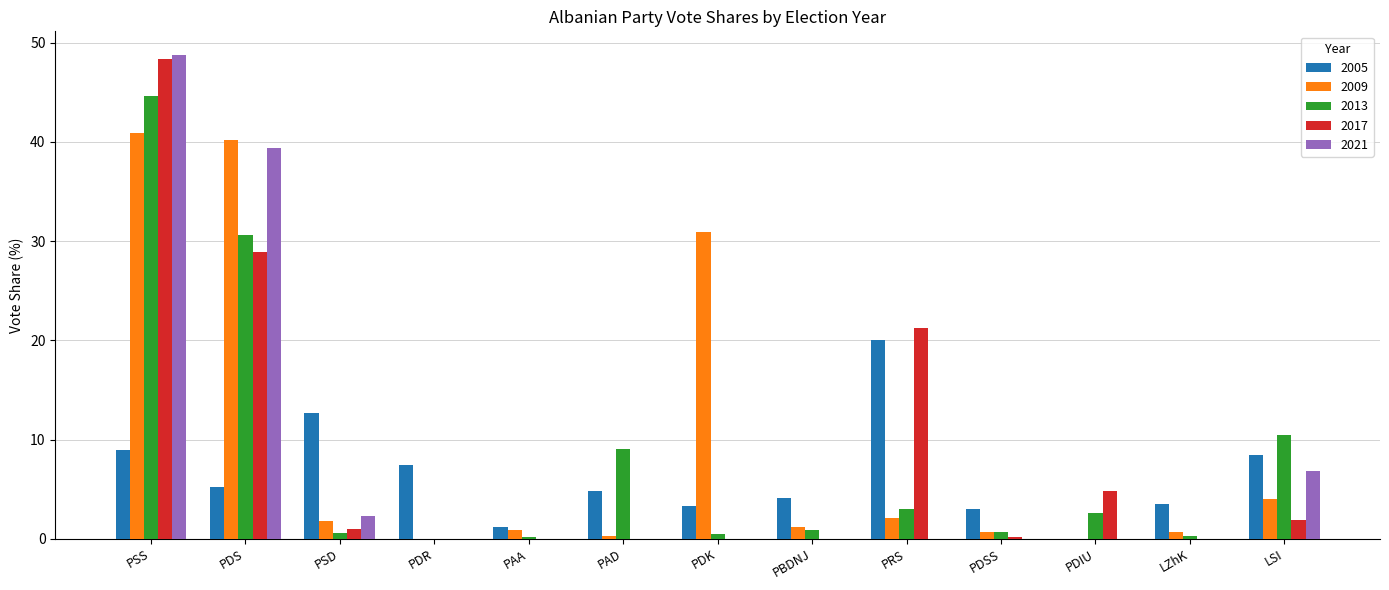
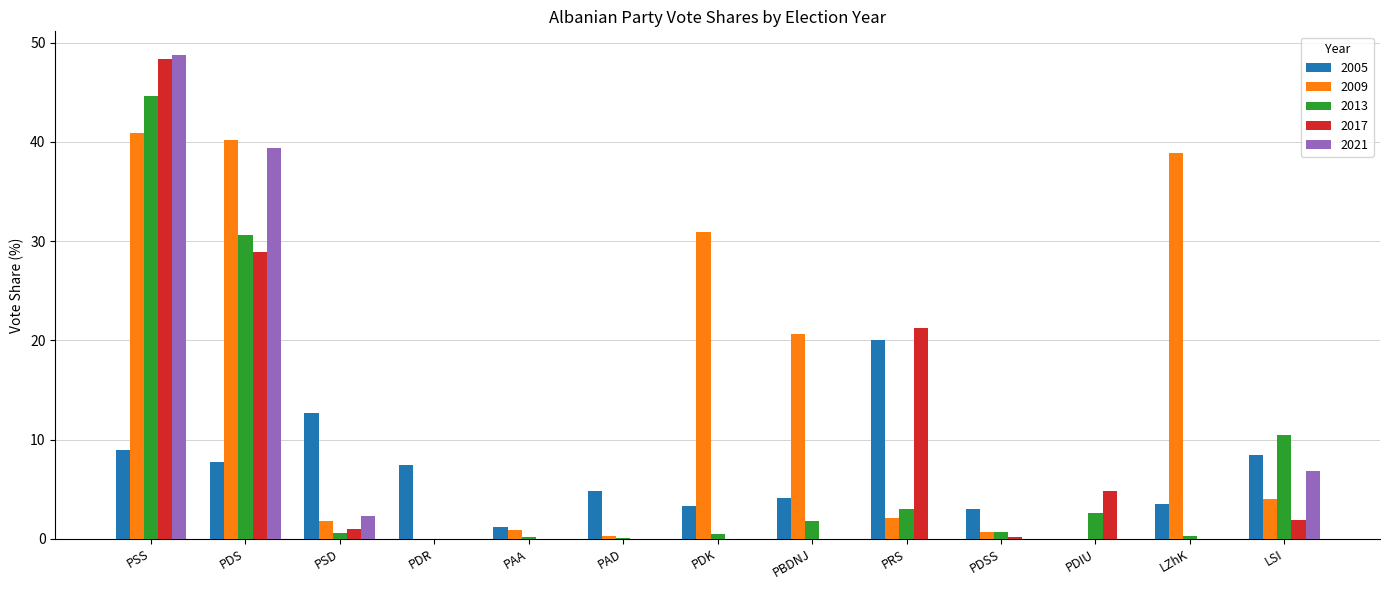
  {
    "2005": {
      "PSS": 9,
-     "PDS": 5,
+     "PDS": 8,
      "PSD": 13,
      "PDR": 7,
      "PAA": 1,
      "PAD": 5,
      "PDK": 3,
      "PBDNJ": 4,
      "PRS": 20,
      "PDSS": 3,
      "PDIU": 0,
      "LZhK": 4,
      "LSI": 8
    },
    "2009": {
      "PSS": 41,
      "PDS": 40,
      "PSD": 2,
      "PDR": 0,
      "PAA": 1,
      "PAD": 0,
      "PDK": 31,
-     "PBDNJ": 1,
+     "PBDNJ": 21,
      "PRS": 2,
      "PDSS": 1,
      "PDIU": 0,
-     "LZhK": 1,
+     "LZhK": 39,
      "LSI": 4
    },
    "2013": {
      "PSS": 45,
      "PDS": 31,
      "PSD": 1,
      "PDR": 0,
-     "PAD": 9,
+     "PAD": 0,
      "PDK": 1,
-     "PBDNJ": 1,
+     "PBDNJ": 2,
      "PRS": 3,
      "PDSS": 1,
      "PDIU": 3,
      "LZhK": 0,
      "LSI": 11
    },
    "2017": {
      "PSS": 48,
      "PDS": 29,
      "PSD": 1,
      "PDR": 0,
      "PAA": 0,
      "PAD": 0,
      "PDK": 0,
      "PBDNJ": 0,
      "PRS": 21,
      "PDIU": 5,
      "LZhK": 0,
      "LSI": 2
    },
    "2021": {
      "PSS": 49,
      "PDS": 39,
      "PSD": 2,
      "PDR": 0,
      "PAA": 0,
      "PAD": 0,
      "PDK": 0,
      "PBDNJ": 0,
      "PRS": 0,
      "PDSS": 0,
      "PDIU": 0,
      "LZhK": 0,
      "LSI": 7
    }
  }
